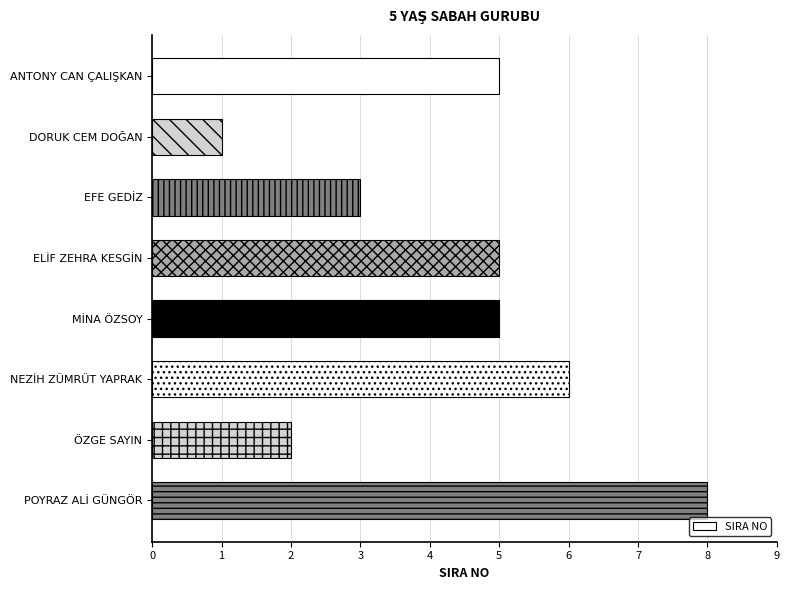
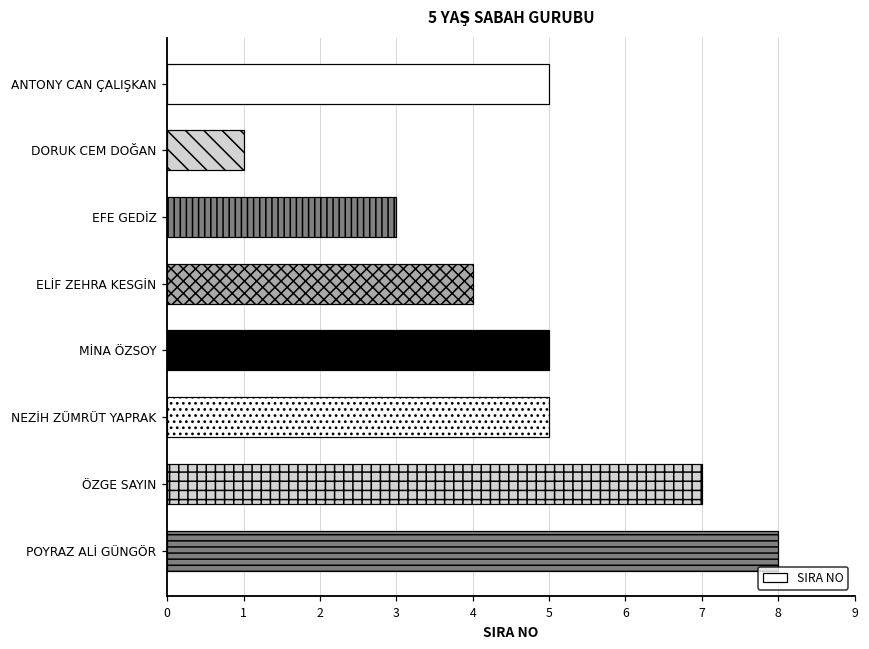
  {
    "ANTONY CAN ÇALIŞKAN": 5,
    "DORUK CEM DOĞAN": 1,
    "EFE GEDİZ": 3,
-   "ELİF ZEHRA KESGİN": 5,
+   "ELİF ZEHRA KESGİN": 4,
    "MİNA ÖZSOY": 5,
-   "NEZİH ZÜMRÜT YAPRAK": 6,
-   "ÖZGE SAYIN": 2,
+   "NEZİH ZÜMRÜT YAPRAK": 5,
+   "ÖZGE SAYIN": 7,
    "POYRAZ ALİ GÜNGÖR": 8
  }
